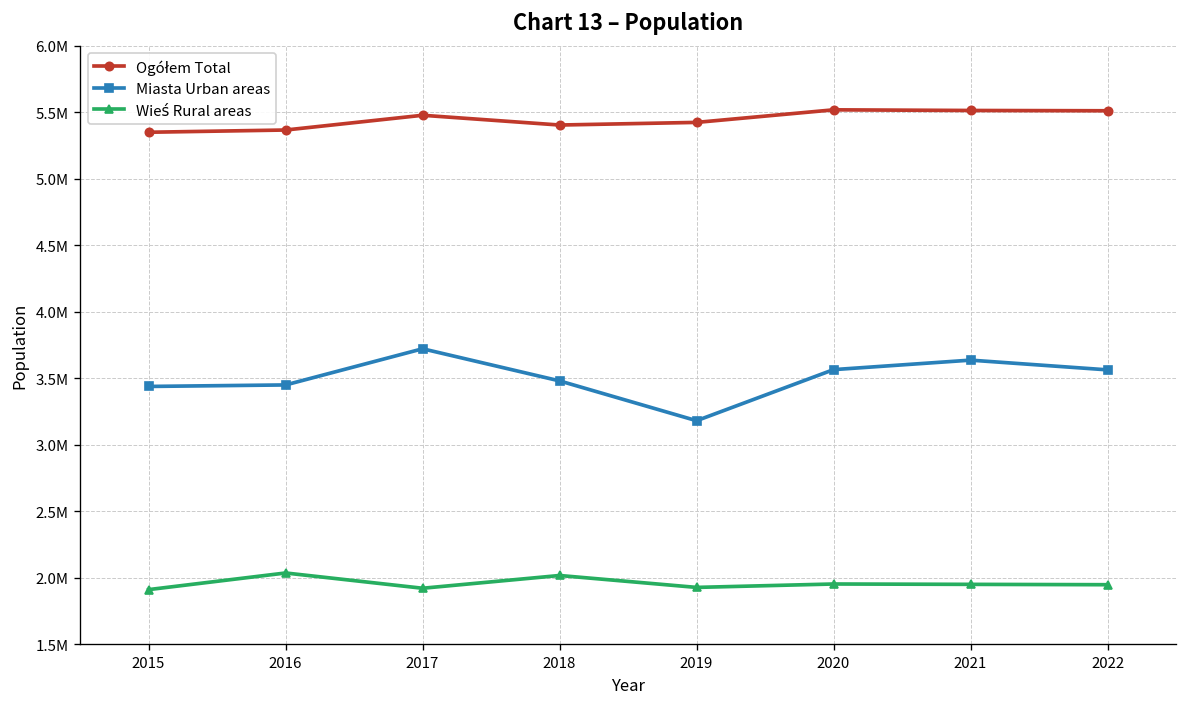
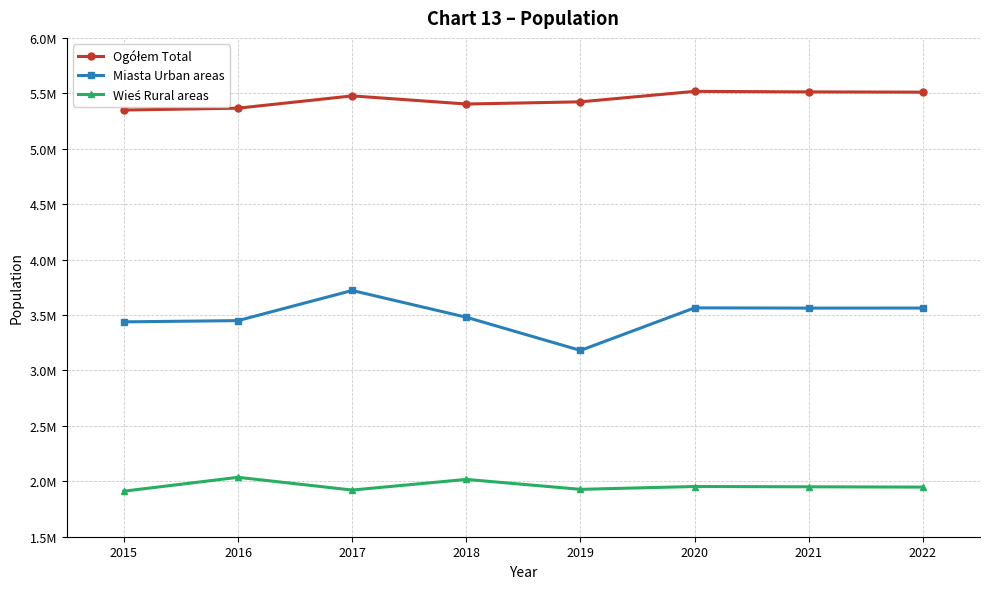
  {
    "Ogółem Total": {
      "2015": 5350000,
      "2016": 5370000,
      "2017": 5480000,
      "2018": 5400000,
      "2019": 5420000,
      "2020": 5520000,
      "2021": 5510000,
      "2022": 5510000
    },
    "Miasta Urban areas": {
      "2015": 3440000,
      "2016": 3450000,
      "2017": 3720000,
      "2018": 3480000,
      "2019": 3180000,
      "2020": 3560000,
-     "2021": 3640000,
+     "2021": 3560000,
      "2022": 3560000
    },
    "Wieś Rural areas": {
      "2015": 1910000,
      "2016": 2040000,
      "2017": 1920000,
      "2018": 2020000,
      "2019": 1930000,
      "2020": 1950000,
      "2021": 1950000,
      "2022": 1950000
    }
  }
